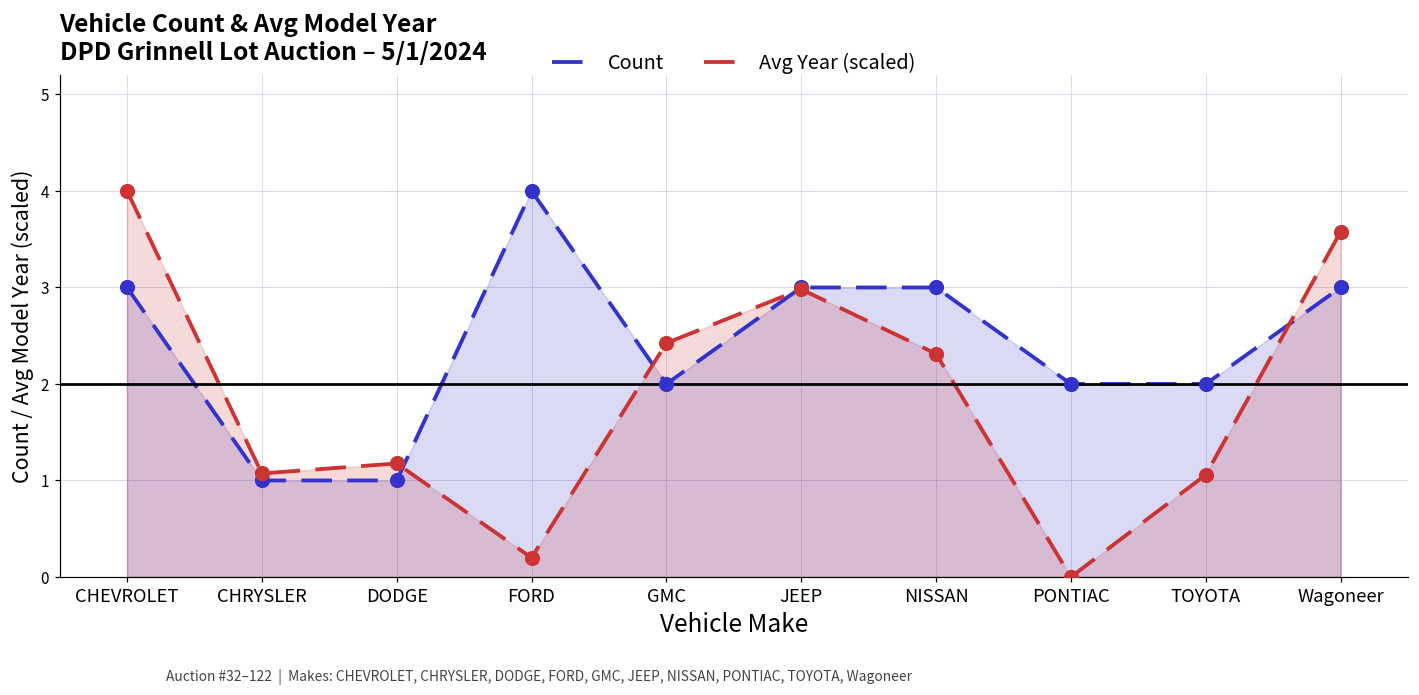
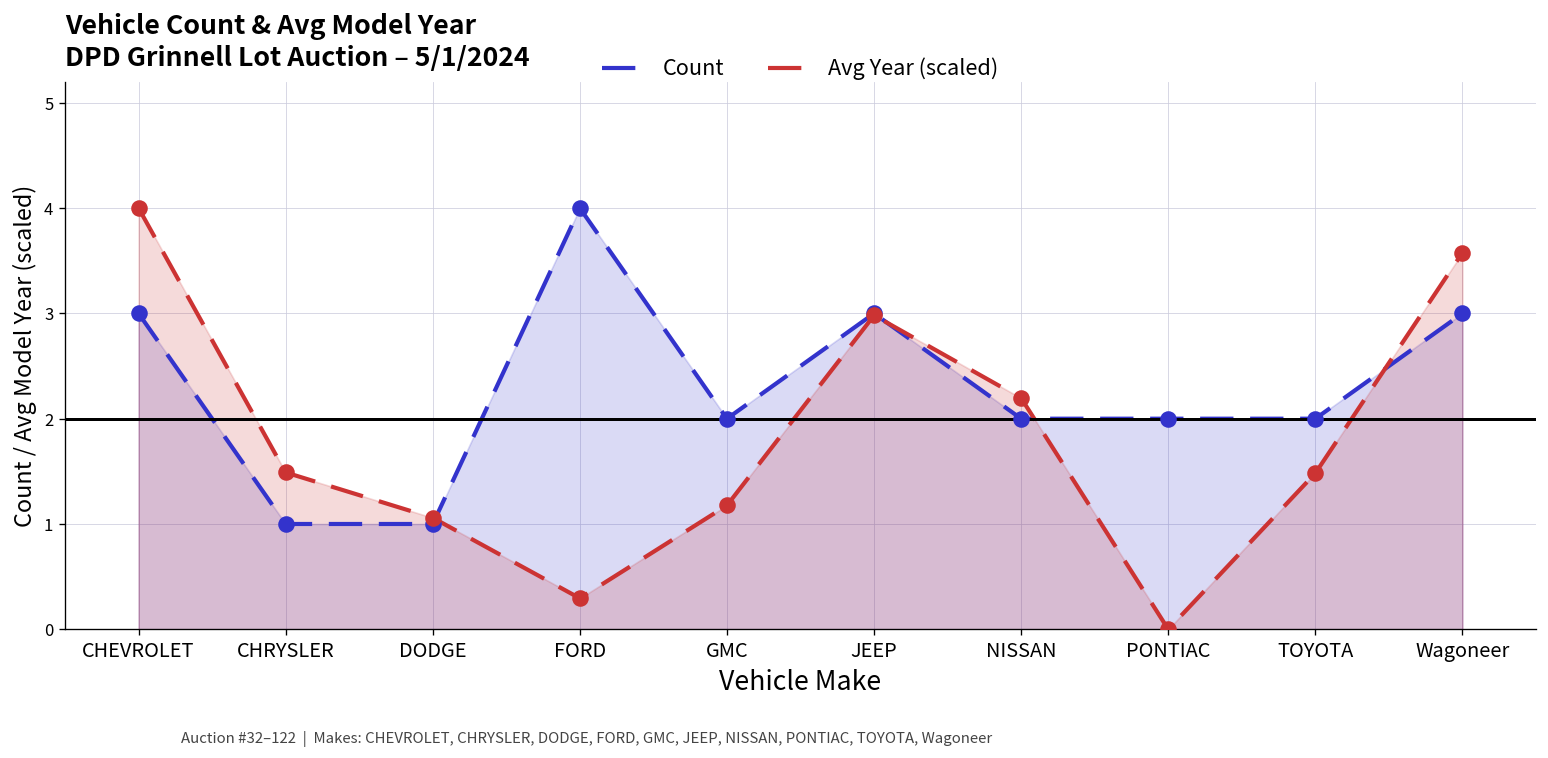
  {
    "Count": {
      "CHEVROLET": 3,
      "CHRYSLER": 1,
      "DODGE": 1,
      "FORD": 4,
      "GMC": 2,
-     "NISSAN": 3,
+     "NISSAN": 2,
      "PONTIAC": 2,
      "TOYOTA": 2,
      "Wagoneer": 3
    },
    "Avg Year (scaled)": {
      "CHEVROLET": 4.0,
-     "CHRYSLER": 1.1,
-     "DODGE": 1.2,
-     "FORD": 0.2,
-     "GMC": 2.4,
-     "NISSAN": 2.3,
+     "CHRYSLER": 1.5,
+     "DODGE": 1.1,
+     "FORD": 0.3,
+     "GMC": 1.2,
+     "NISSAN": 2.2,
      "PONTIAC": 0.0,
-     "TOYOTA": 1.1,
+     "TOYOTA": 1.5,
      "Wagoneer": 3.6
    }
  }
